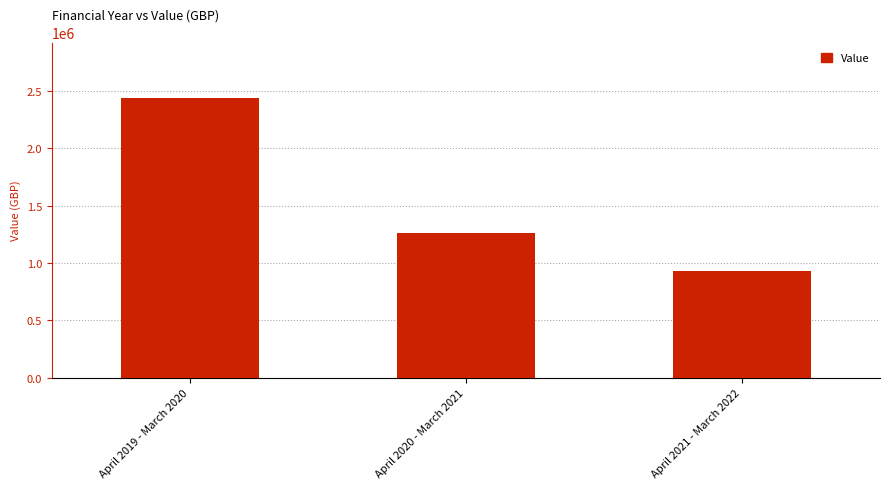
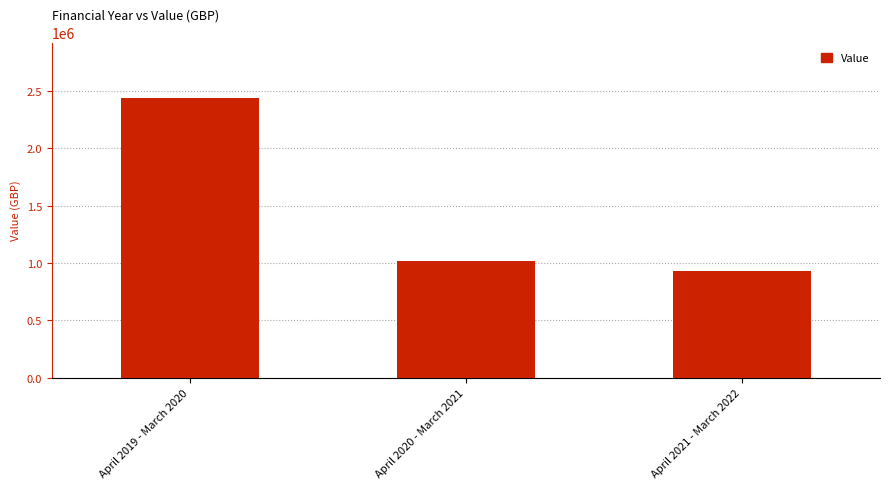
  {
    "April 2019 - March 2020": 2440000,
-   "April 2020 - March 2021": 1260000,
+   "April 2020 - March 2021": 1020000,
    "April 2021 - March 2022": 930000
  }
